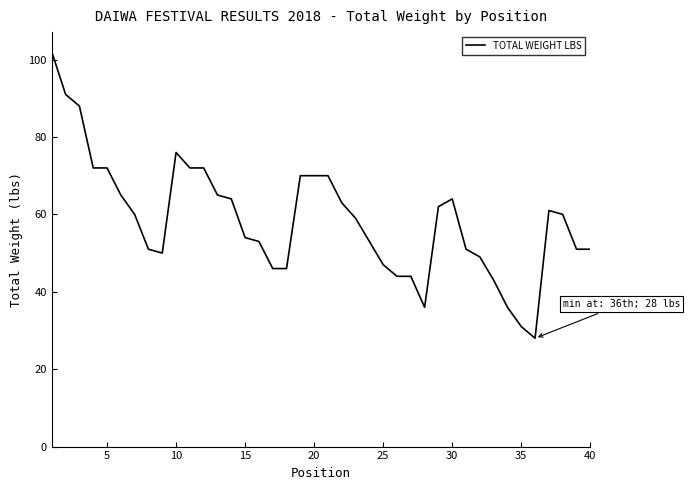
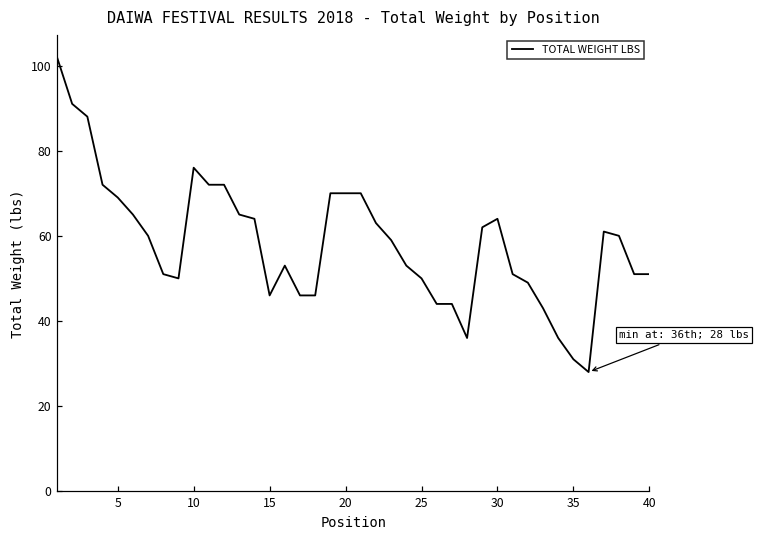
  {
-   "5": 72,
+   "5": 69,
    "10": 76,
-   "15": 54,
+   "15": 46,
    "20": 70,
-   "25": 47,
+   "25": 50,
    "30": 64,
    "35": 31,
    "40": 51
  }
